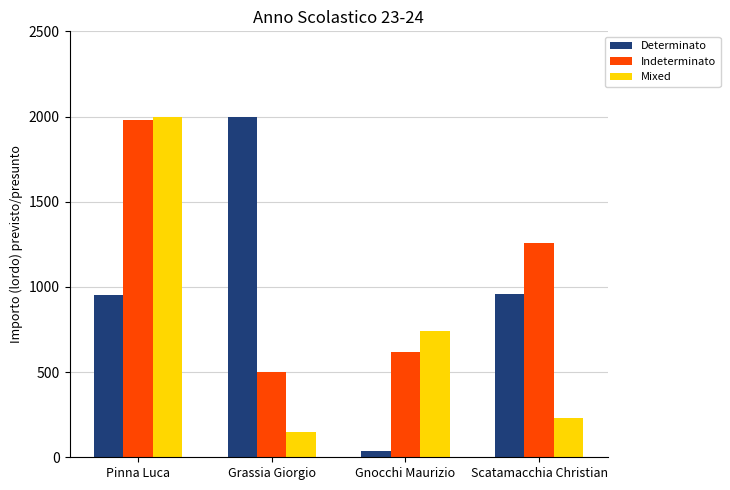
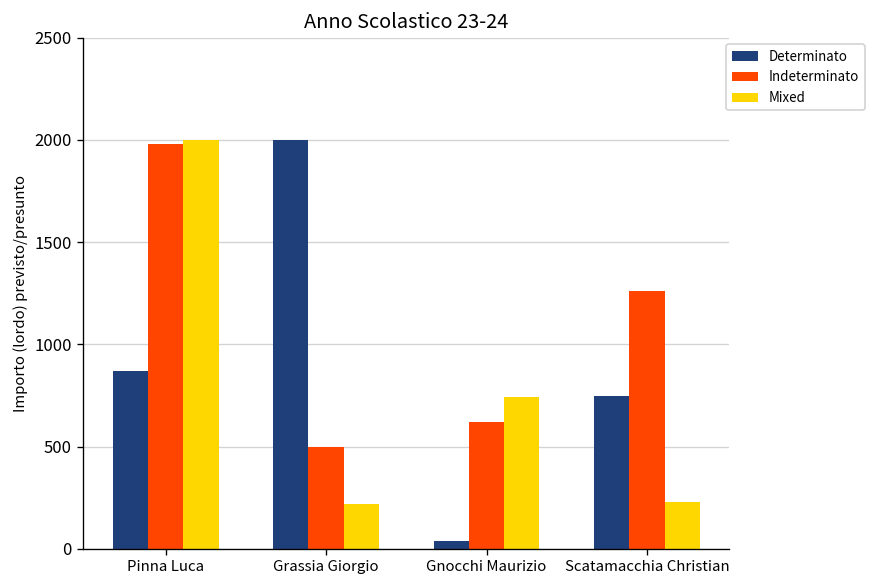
  {
    "Determinato": {
-     "Pinna Luca": 960,
+     "Pinna Luca": 870,
      "Grassia Giorgio": 2000,
      "Gnocchi Maurizio": 40,
-     "Scatamacchia Christian": 960
+     "Scatamacchia Christian": 750
    },
    "Indeterminato": {
      "Pinna Luca": 1980,
      "Grassia Giorgio": 500,
      "Gnocchi Maurizio": 620,
      "Scatamacchia Christian": 1260
    },
    "Mixed": {
      "Pinna Luca": 2000,
-     "Grassia Giorgio": 150,
+     "Grassia Giorgio": 220,
      "Gnocchi Maurizio": 740,
      "Scatamacchia Christian": 230
    }
  }
